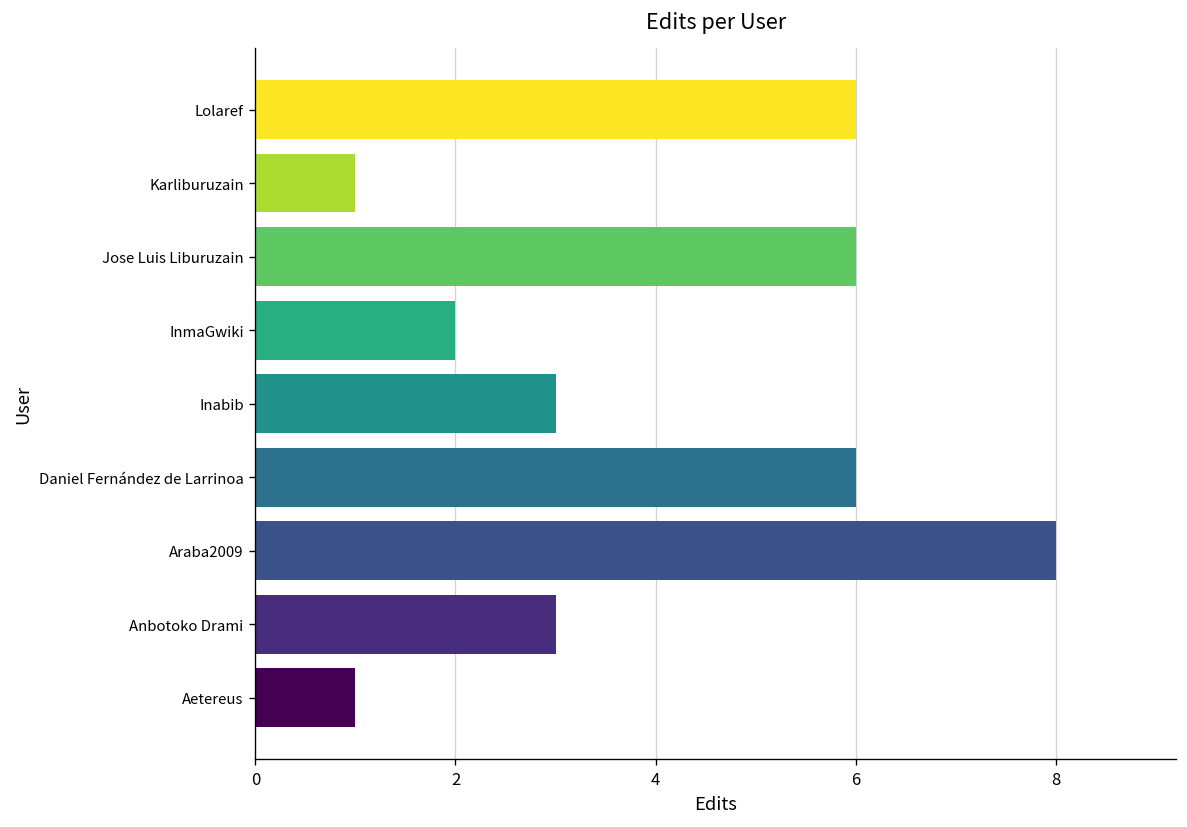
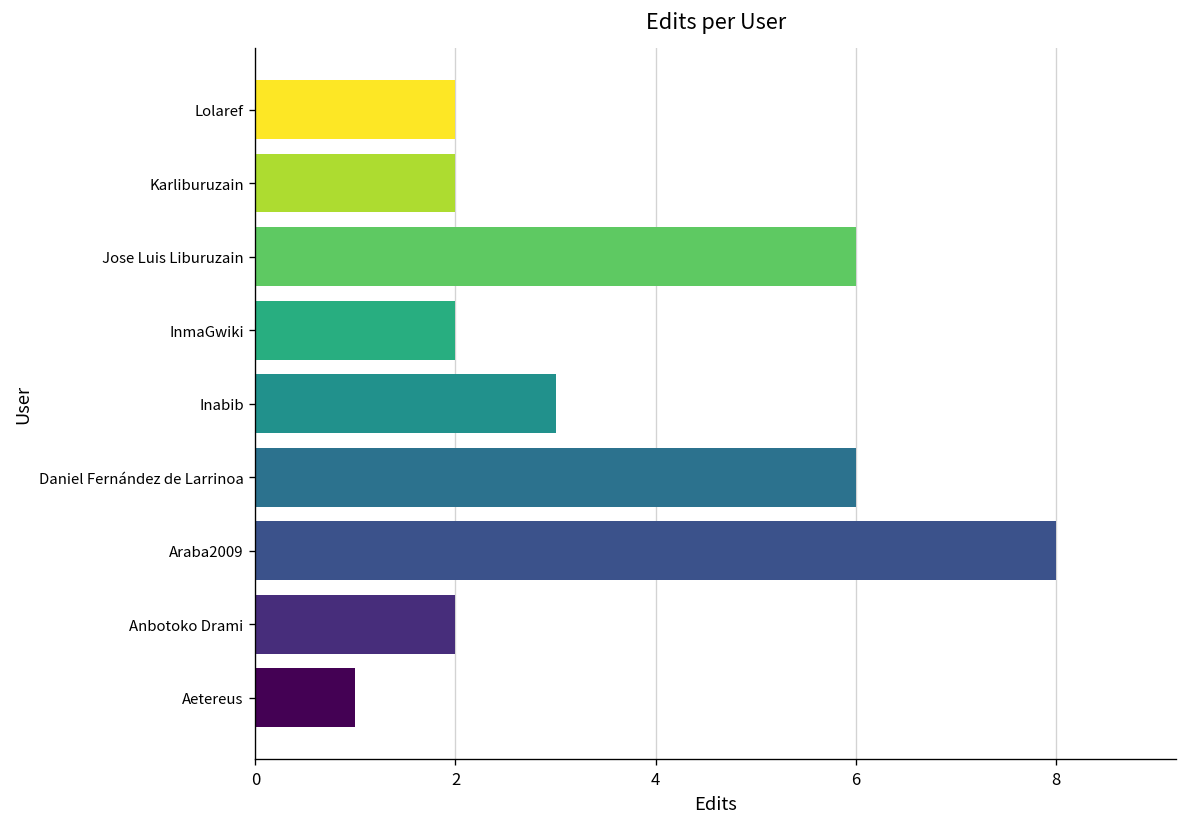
  {
-   "Lolaref": 6,
-   "Karliburuzain": 1,
+   "Lolaref": 2,
+   "Karliburuzain": 2,
    "Jose Luis Liburuzain": 6,
    "InmaGwiki": 2,
    "Inabib": 3,
    "Daniel Fernández de Larrinoa": 6,
    "Araba2009": 8,
-   "Anbotoko Drami": 3,
+   "Anbotoko Drami": 2,
    "Aetereus": 1
  }
